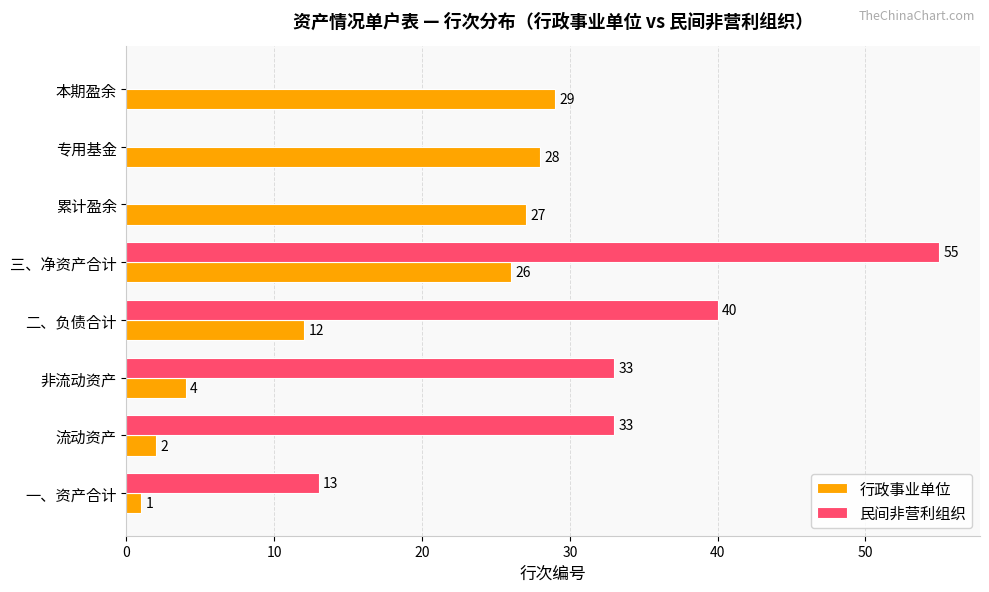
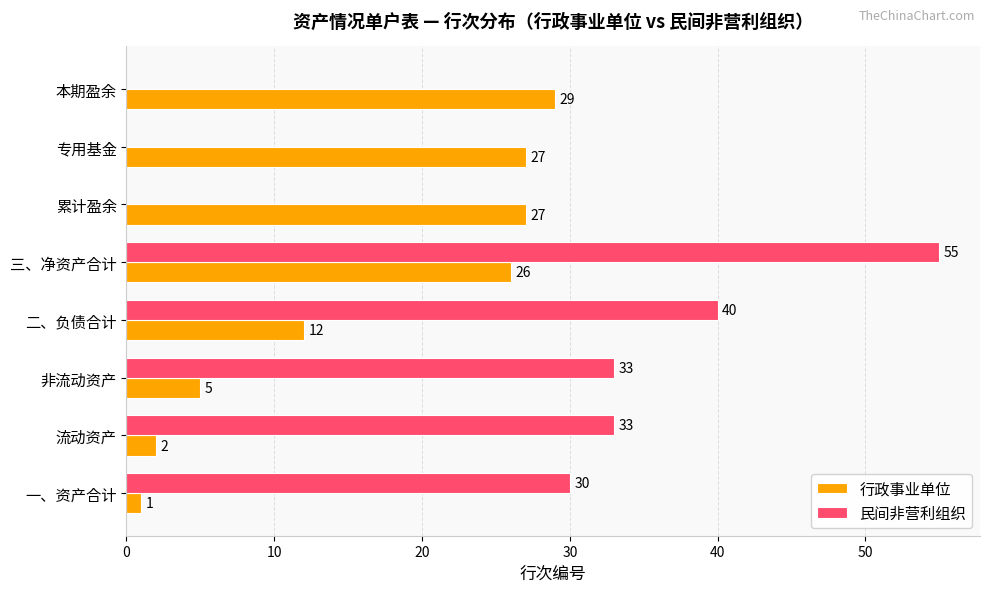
  {
    "行政事业单位": {
      "本期盈余": 29,
-     "专用基金": 28,
+     "专用基金": 27,
      "累计盈余": 27,
      "三、净资产合计": 26,
      "二、负债合计": 12,
-     "非流动资产": 4,
+     "非流动资产": 5,
      "流动资产": 2,
      "一、资产合计": 1
    },
    "民间非营利组织": {
      "三、净资产合计": 55,
      "二、负债合计": 40,
      "非流动资产": 33,
      "流动资产": 33,
-     "一、资产合计": 13
+     "一、资产合计": 30
    }
  }
